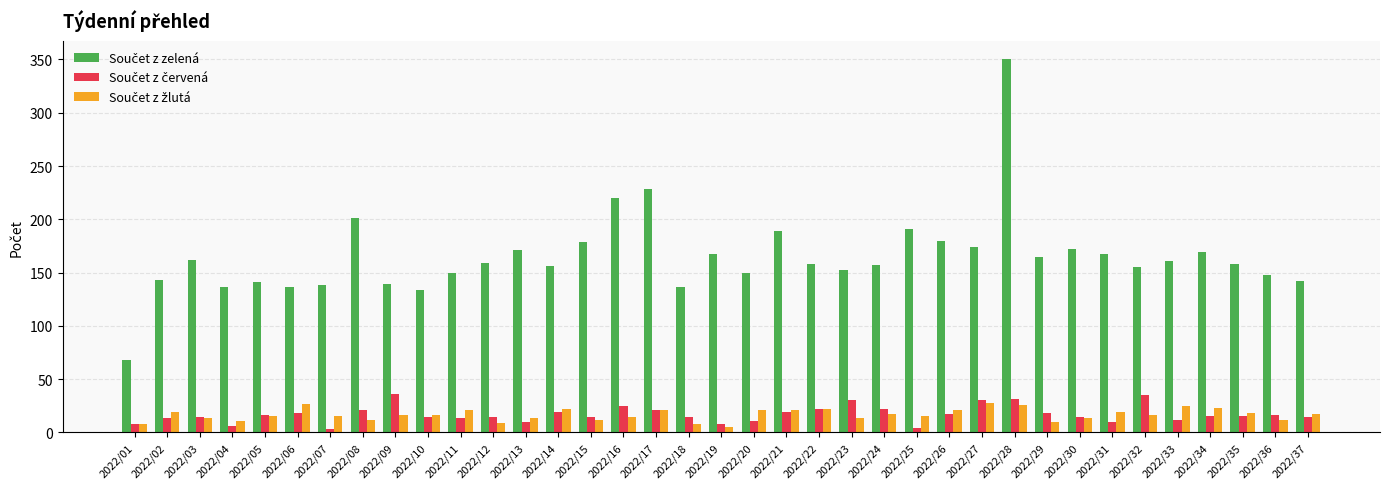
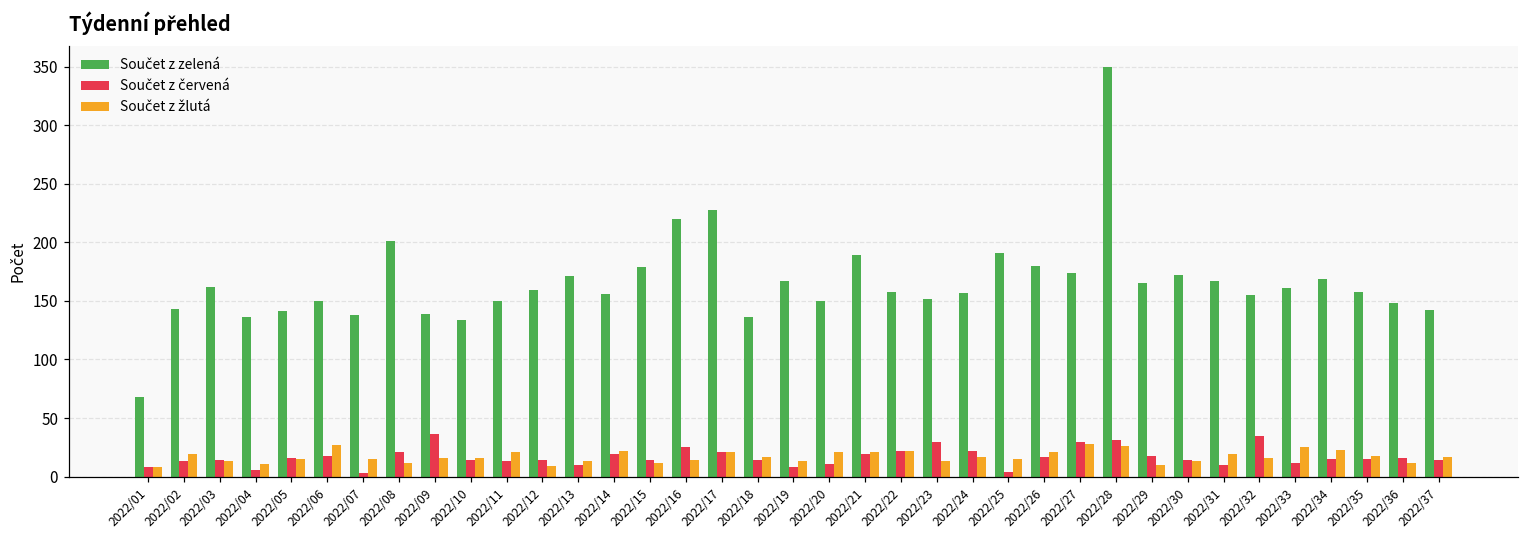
  {
    "Součet z zelená": {
      "2022/01": 68,
      "2022/02": 143,
      "2022/03": 162,
      "2022/04": 136,
      "2022/05": 141,
-     "2022/06": 136,
+     "2022/06": 150,
      "2022/07": 138,
      "2022/08": 201,
      "2022/09": 139,
      "2022/10": 134,
      "2022/11": 150,
      "2022/12": 159,
      "2022/13": 171,
      "2022/14": 156,
      "2022/15": 179,
      "2022/16": 220,
      "2022/17": 228,
      "2022/18": 136,
      "2022/19": 167,
      "2022/20": 150,
      "2022/21": 189,
      "2022/22": 158,
      "2022/23": 152,
      "2022/24": 157,
      "2022/25": 191,
      "2022/26": 180,
      "2022/27": 174,
      "2022/28": 350,
      "2022/29": 165,
      "2022/30": 172,
      "2022/31": 167,
      "2022/32": 155,
      "2022/33": 161,
      "2022/34": 169,
      "2022/35": 158,
      "2022/36": 148,
      "2022/37": 142
    },
    "Součet z červená": {
      "2022/01": 8,
      "2022/02": 13,
      "2022/03": 14,
      "2022/04": 6,
      "2022/05": 16,
      "2022/06": 18,
      "2022/07": 3,
      "2022/08": 21,
      "2022/09": 36,
      "2022/10": 14,
      "2022/11": 13,
      "2022/12": 14,
      "2022/13": 10,
      "2022/14": 19,
      "2022/15": 14,
      "2022/16": 25,
      "2022/17": 21,
      "2022/18": 14,
      "2022/19": 8,
      "2022/20": 11,
      "2022/21": 19,
      "2022/22": 22,
      "2022/23": 30,
      "2022/24": 22,
      "2022/25": 4,
      "2022/26": 17,
      "2022/27": 30,
      "2022/28": 31,
      "2022/29": 18,
      "2022/30": 14,
      "2022/31": 10,
      "2022/32": 35,
      "2022/33": 12,
      "2022/34": 15,
      "2022/35": 15,
      "2022/36": 16,
      "2022/37": 14
    },
    "Součet z žlutá": {
      "2022/01": 8,
      "2022/02": 19,
      "2022/03": 13,
      "2022/04": 11,
      "2022/05": 15,
      "2022/06": 27,
      "2022/07": 15,
      "2022/08": 12,
      "2022/09": 16,
      "2022/10": 16,
      "2022/11": 21,
      "2022/12": 9,
      "2022/13": 13,
      "2022/14": 22,
      "2022/15": 12,
      "2022/16": 14,
      "2022/17": 21,
-     "2022/18": 8,
-     "2022/19": 5,
+     "2022/18": 17,
+     "2022/19": 13,
      "2022/20": 21,
      "2022/21": 21,
      "2022/22": 22,
      "2022/23": 13,
      "2022/24": 17,
      "2022/25": 15,
      "2022/26": 21,
      "2022/27": 28,
      "2022/28": 26,
      "2022/29": 10,
      "2022/30": 13,
      "2022/31": 19,
      "2022/32": 16,
      "2022/33": 25,
      "2022/34": 23,
      "2022/35": 18,
      "2022/36": 12,
      "2022/37": 17
    }
  }
